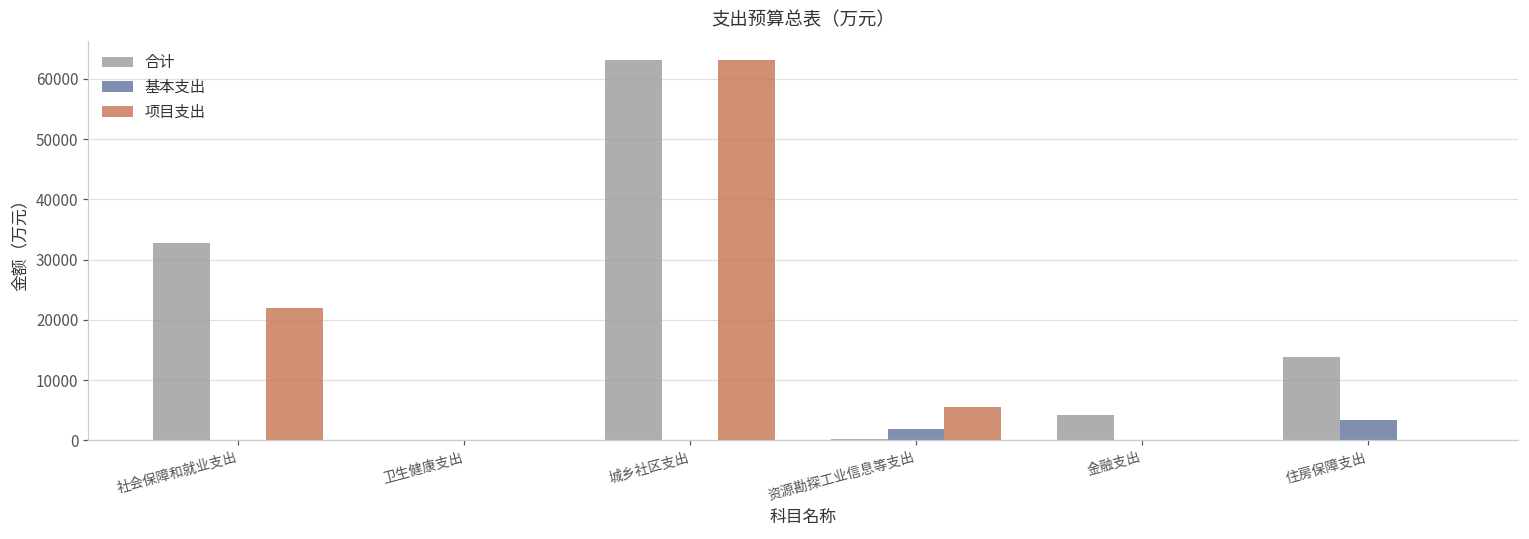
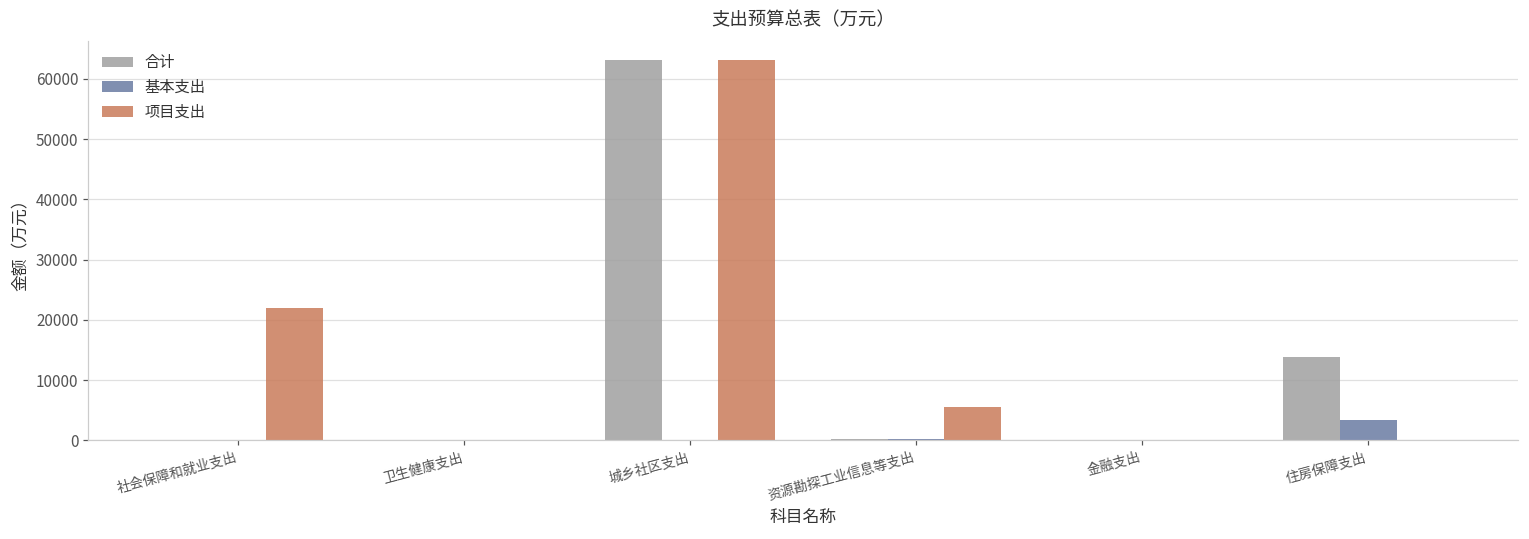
  {
    "合计": {
-     "社会保障和就业支出": 33000,
+     "社会保障和就业支出": 0,
      "城乡社区支出": 63000,
-     "金融支出": 4000,
+     "金融支出": 0,
      "住房保障支出": 14000
    },
    "基本支出": {
      "城乡社区支出": 0,
-     "资源勘探工业信息等支出": 2000,
+     "资源勘探工业信息等支出": 0,
      "金融支出": 0,
      "住房保障支出": 3000
    },
    "项目支出": {
      "社会保障和就业支出": 22000,
      "卫生健康支出": 0,
      "城乡社区支出": 63000,
      "资源勘探工业信息等支出": 5000,
      "住房保障支出": 0
    }
  }
